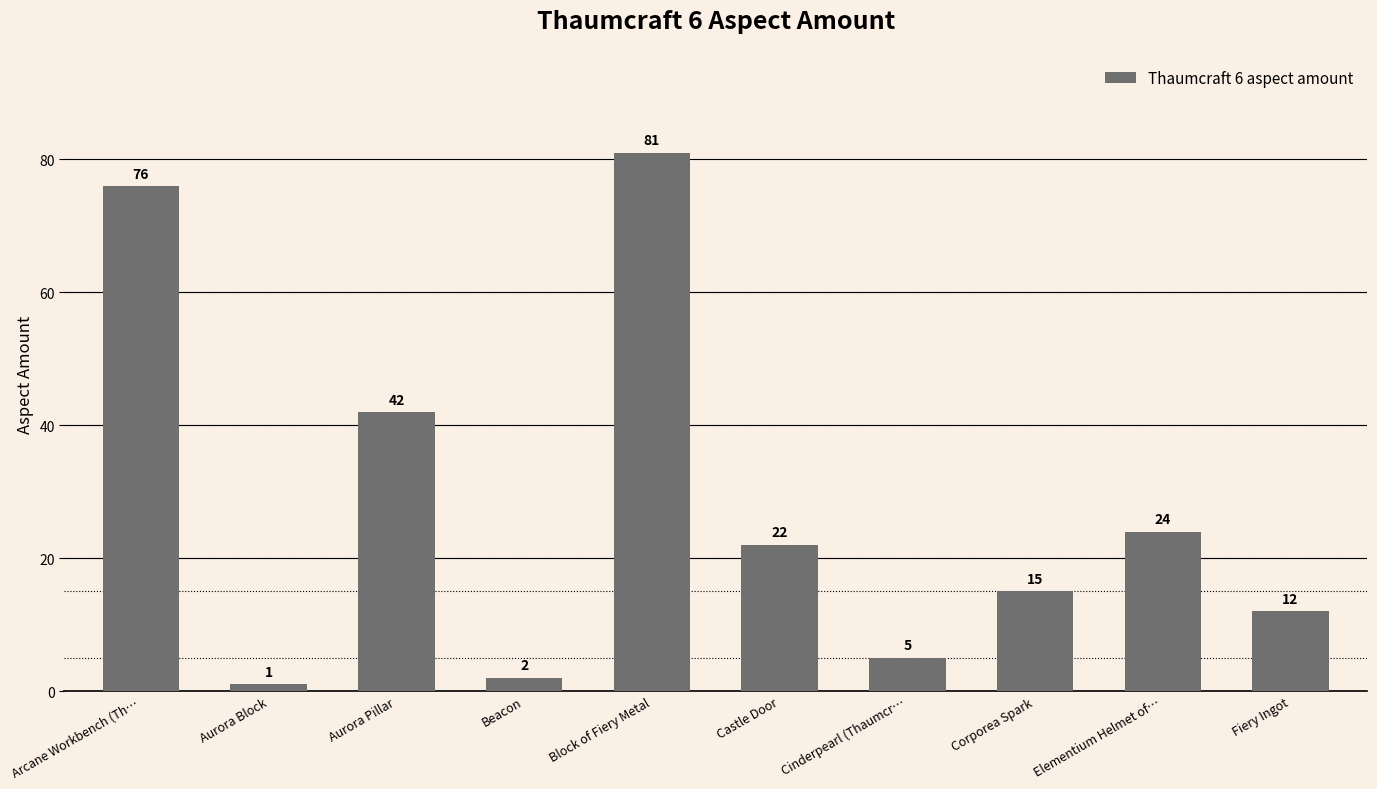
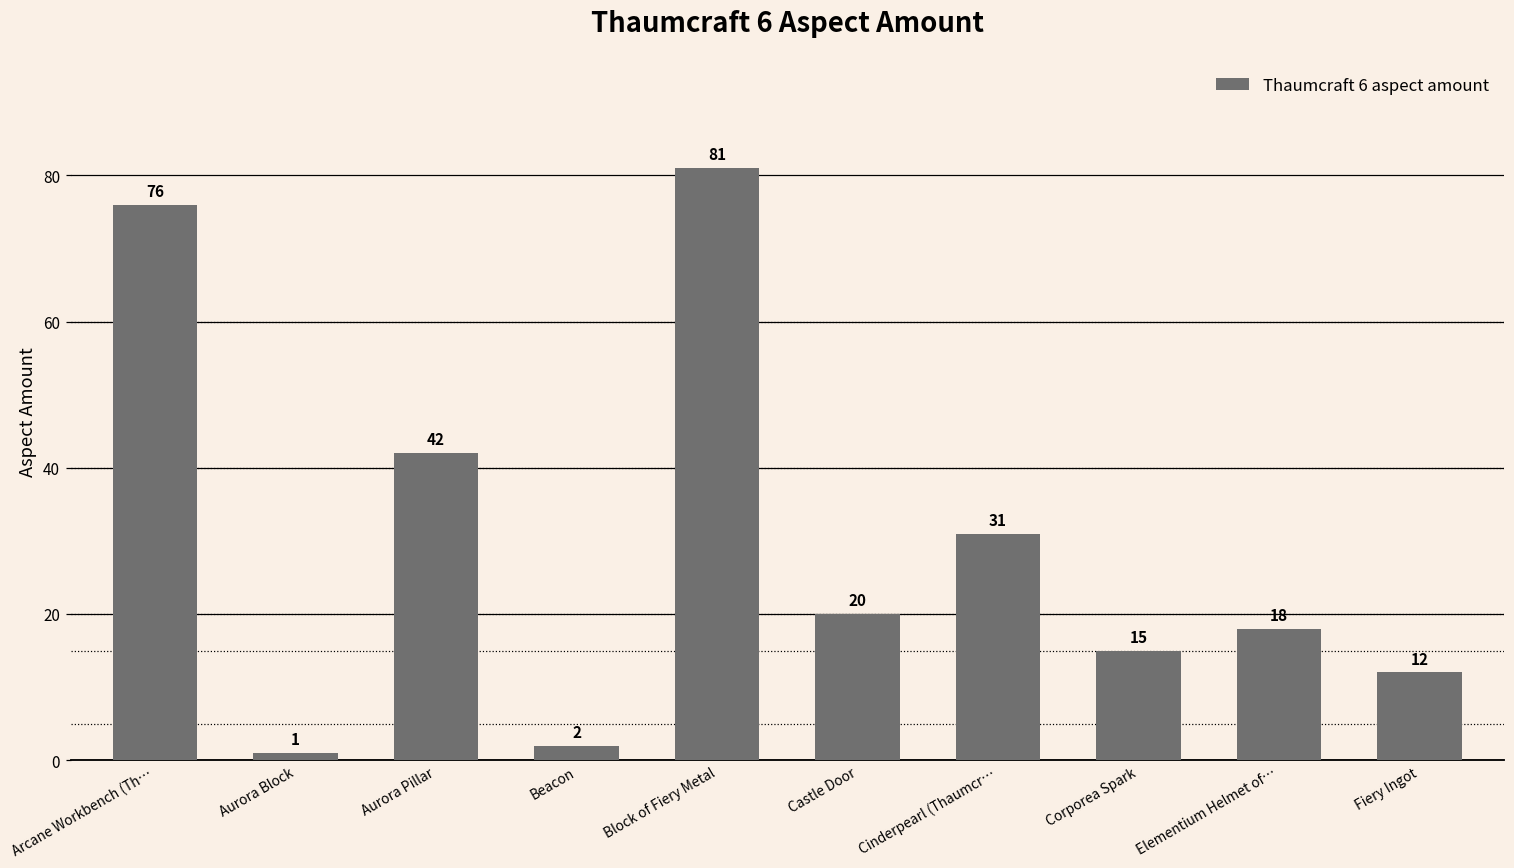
  {
    "Arcane Workbench (Th…": 76,
    "Aurora Block": 1,
    "Aurora Pillar": 42,
    "Beacon": 2,
    "Block of Fiery Metal": 81,
-   "Castle Door": 22,
-   "Cinderpearl (Thaumcr…": 5,
+   "Castle Door": 20,
+   "Cinderpearl (Thaumcr…": 31,
    "Corporea Spark": 15,
-   "Elementium Helmet of…": 24,
+   "Elementium Helmet of…": 18,
    "Fiery Ingot": 12
  }
